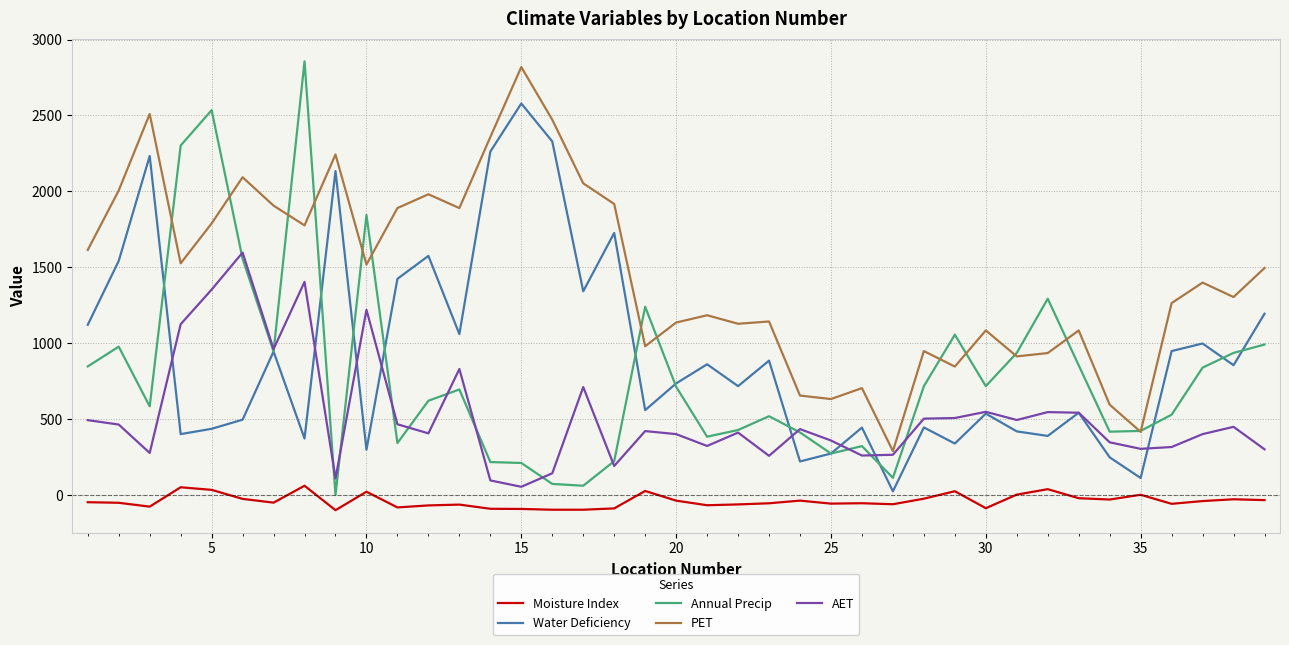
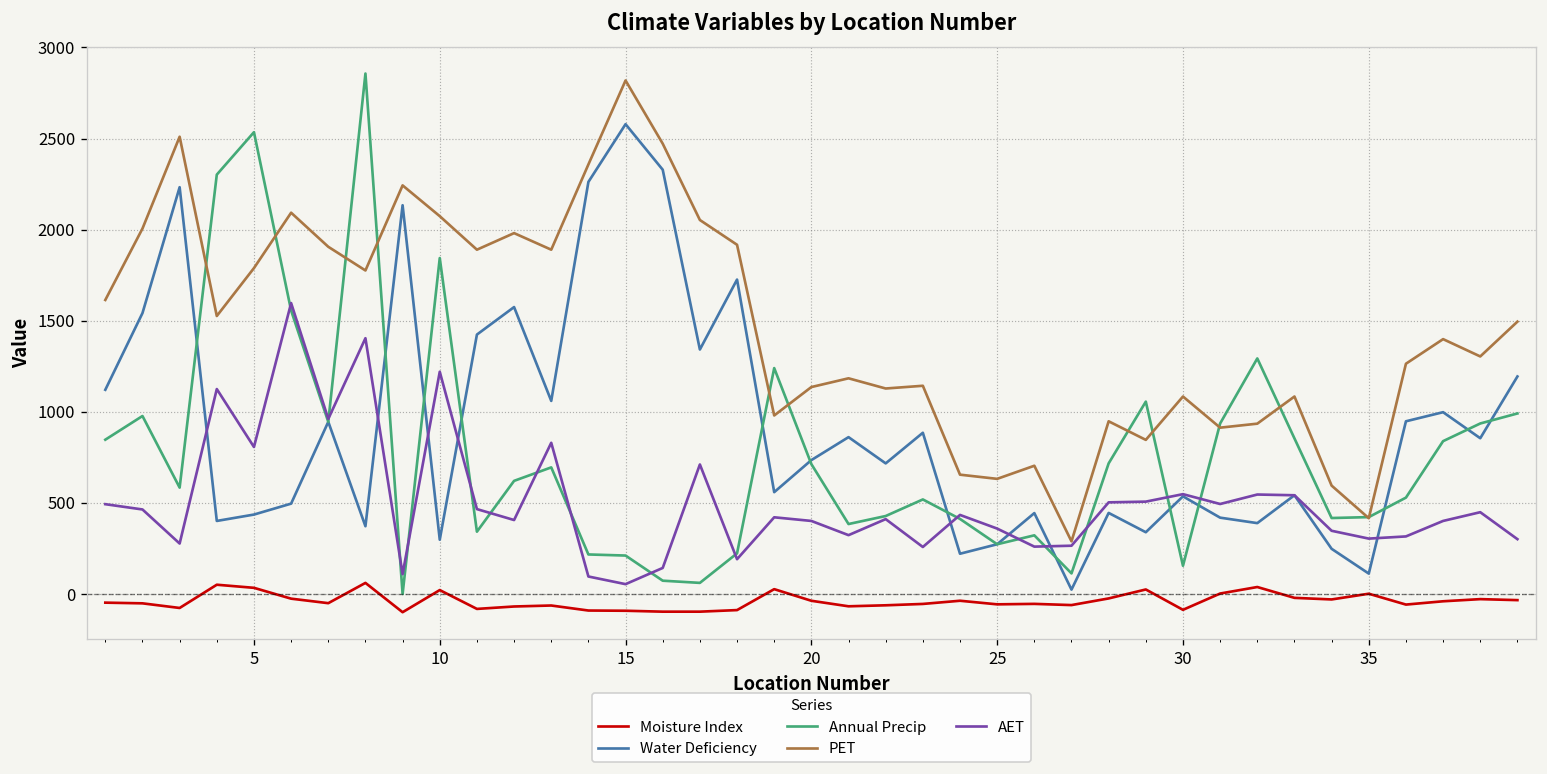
  {
    "Moisture Index": {
      "5": 30,
      "10": 20,
      "15": -90,
      "20": -40,
      "25": -60,
      "30": -90,
      "35": 0
    },
    "Water Deficiency": {
      "5": 440,
      "10": 300,
      "15": 2580,
      "20": 740,
      "35": 110
    },
    "Annual Precip": {
      "5": 2540,
      "10": 1840,
      "15": 210,
      "20": 710,
-     "30": 720
+     "30": 160
    },
    "PET": {
      "5": 1790,
-     "10": 1520,
+     "10": 2070,
      "15": 2820,
      "20": 1140,
      "25": 630,
      "30": 1080
    },
    "AET": {
-     "5": 1350,
+     "5": 810,
      "10": 1220,
      "15": 50,
      "20": 400,
      "25": 360,
      "35": 300
    }
  }
